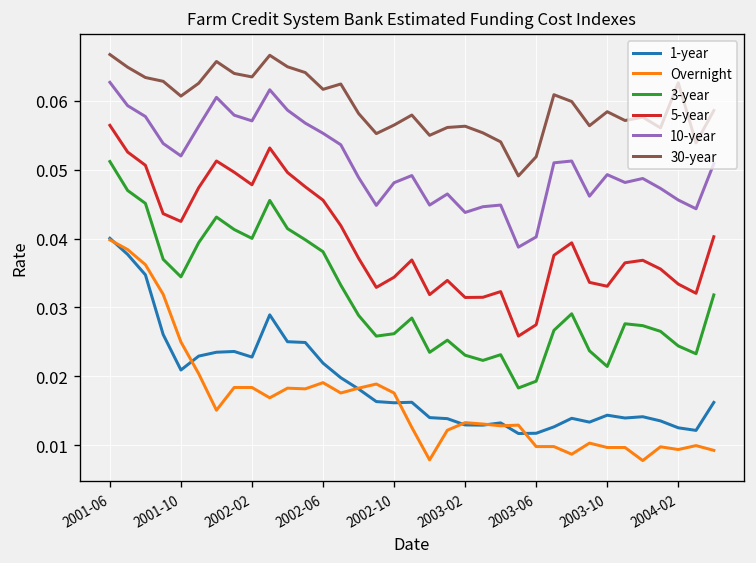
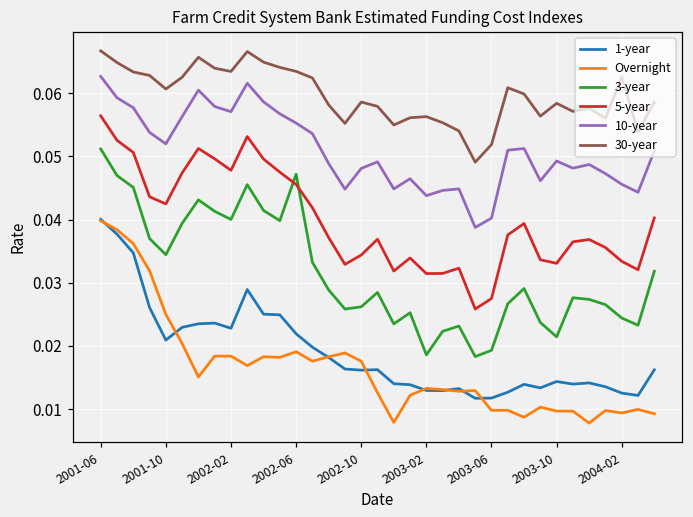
  {
    "1-year": {
      "2001-10": 0.021,
      "2002-02": 0.023,
      "2002-06": 0.022,
      "2002-10": 0.016,
      "2003-06": 0.012,
      "2003-10": 0.014,
      "2004-02": 0.013
    },
    "Overnight": {
      "2001-10": 0.025,
      "2002-02": 0.018,
      "2002-06": 0.019,
      "2002-10": 0.018,
      "2003-06": 0.010,
      "2003-10": 0.010,
      "2004-02": 0.009
    },
    "3-year": {
      "2001-06": 0.051,
      "2001-10": 0.034,
      "2002-02": 0.040,
-     "2002-06": 0.038,
+     "2002-06": 0.047,
      "2002-10": 0.026,
-     "2003-02": 0.023,
+     "2003-02": 0.019,
      "2003-06": 0.019,
      "2003-10": 0.021,
      "2004-02": 0.024
    },
    "5-year": {
      "2001-06": 0.056,
      "2001-10": 0.042,
      "2002-02": 0.048,
      "2002-06": 0.046,
      "2002-10": 0.034,
      "2003-02": 0.031,
      "2003-06": 0.028,
      "2003-10": 0.033,
      "2004-02": 0.033
    },
    "10-year": {
      "2001-06": 0.063,
      "2001-10": 0.052,
      "2002-02": 0.057,
      "2002-06": 0.055,
      "2002-10": 0.048,
      "2003-02": 0.044,
      "2003-06": 0.040,
      "2003-10": 0.049,
      "2004-02": 0.046
    },
    "30-year": {
      "2001-06": 0.067,
      "2001-10": 0.061,
      "2002-02": 0.063,
-     "2002-06": 0.062,
-     "2002-10": 0.056,
+     "2002-06": 0.063,
+     "2002-10": 0.059,
      "2003-02": 0.056,
      "2003-06": 0.052,
      "2003-10": 0.058
    }
  }
